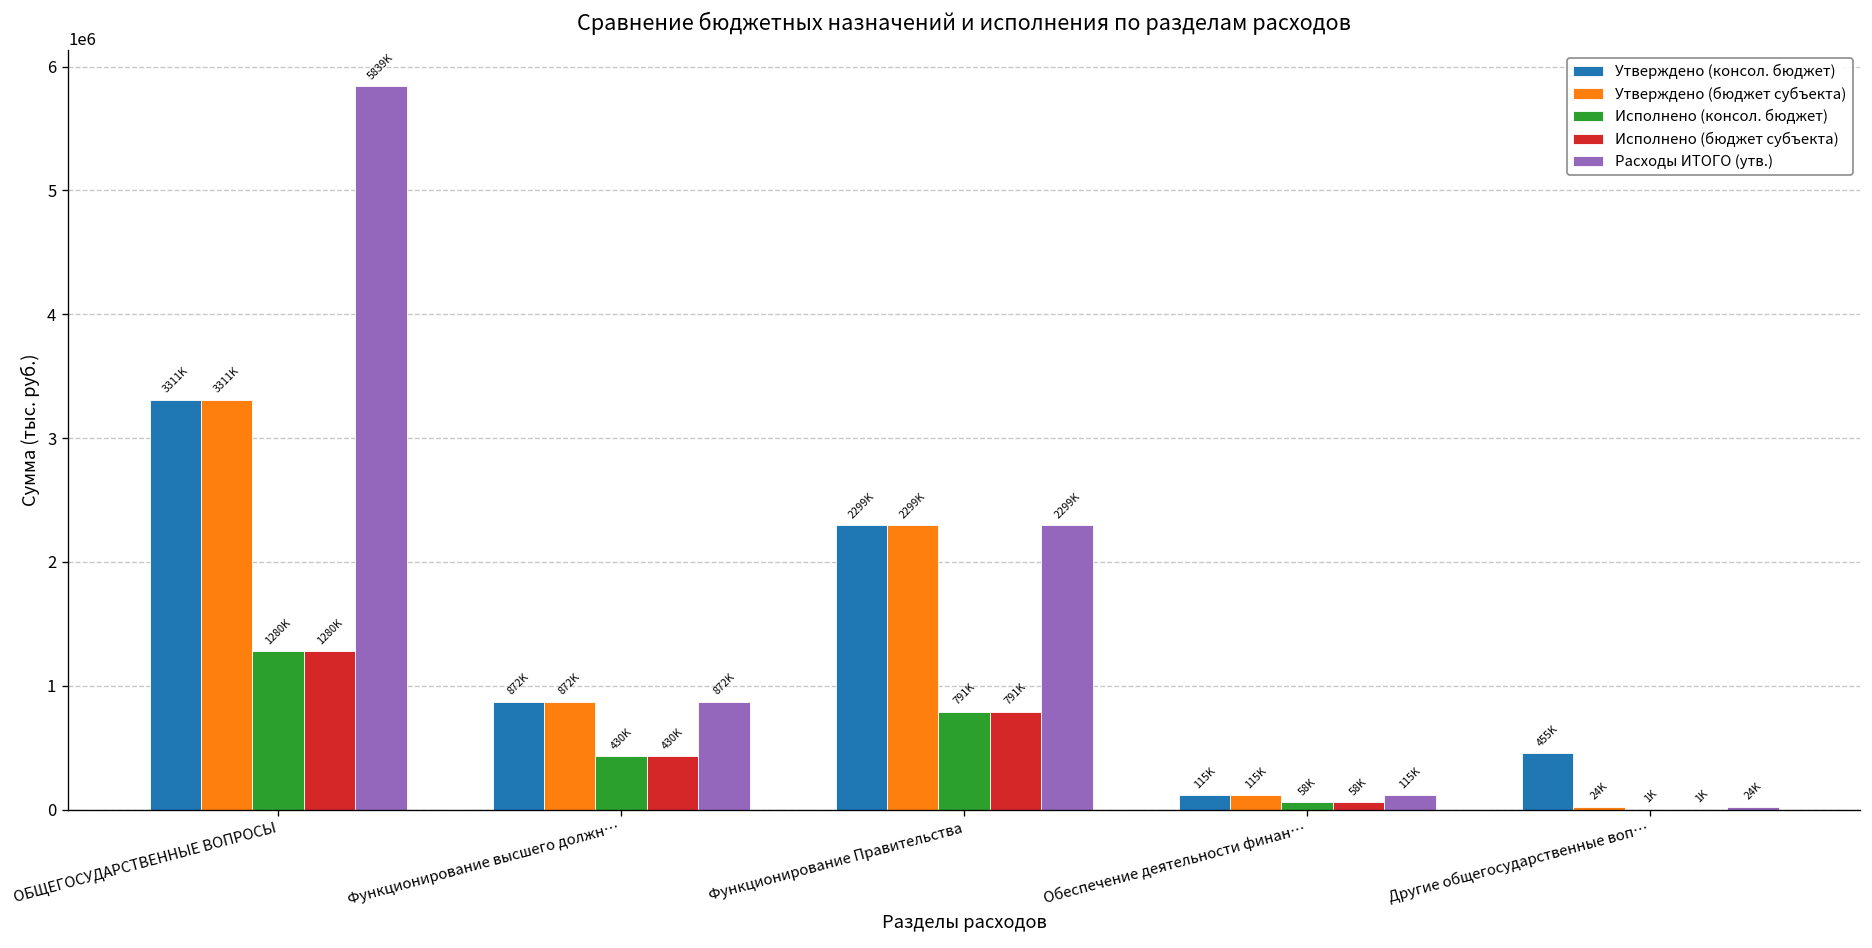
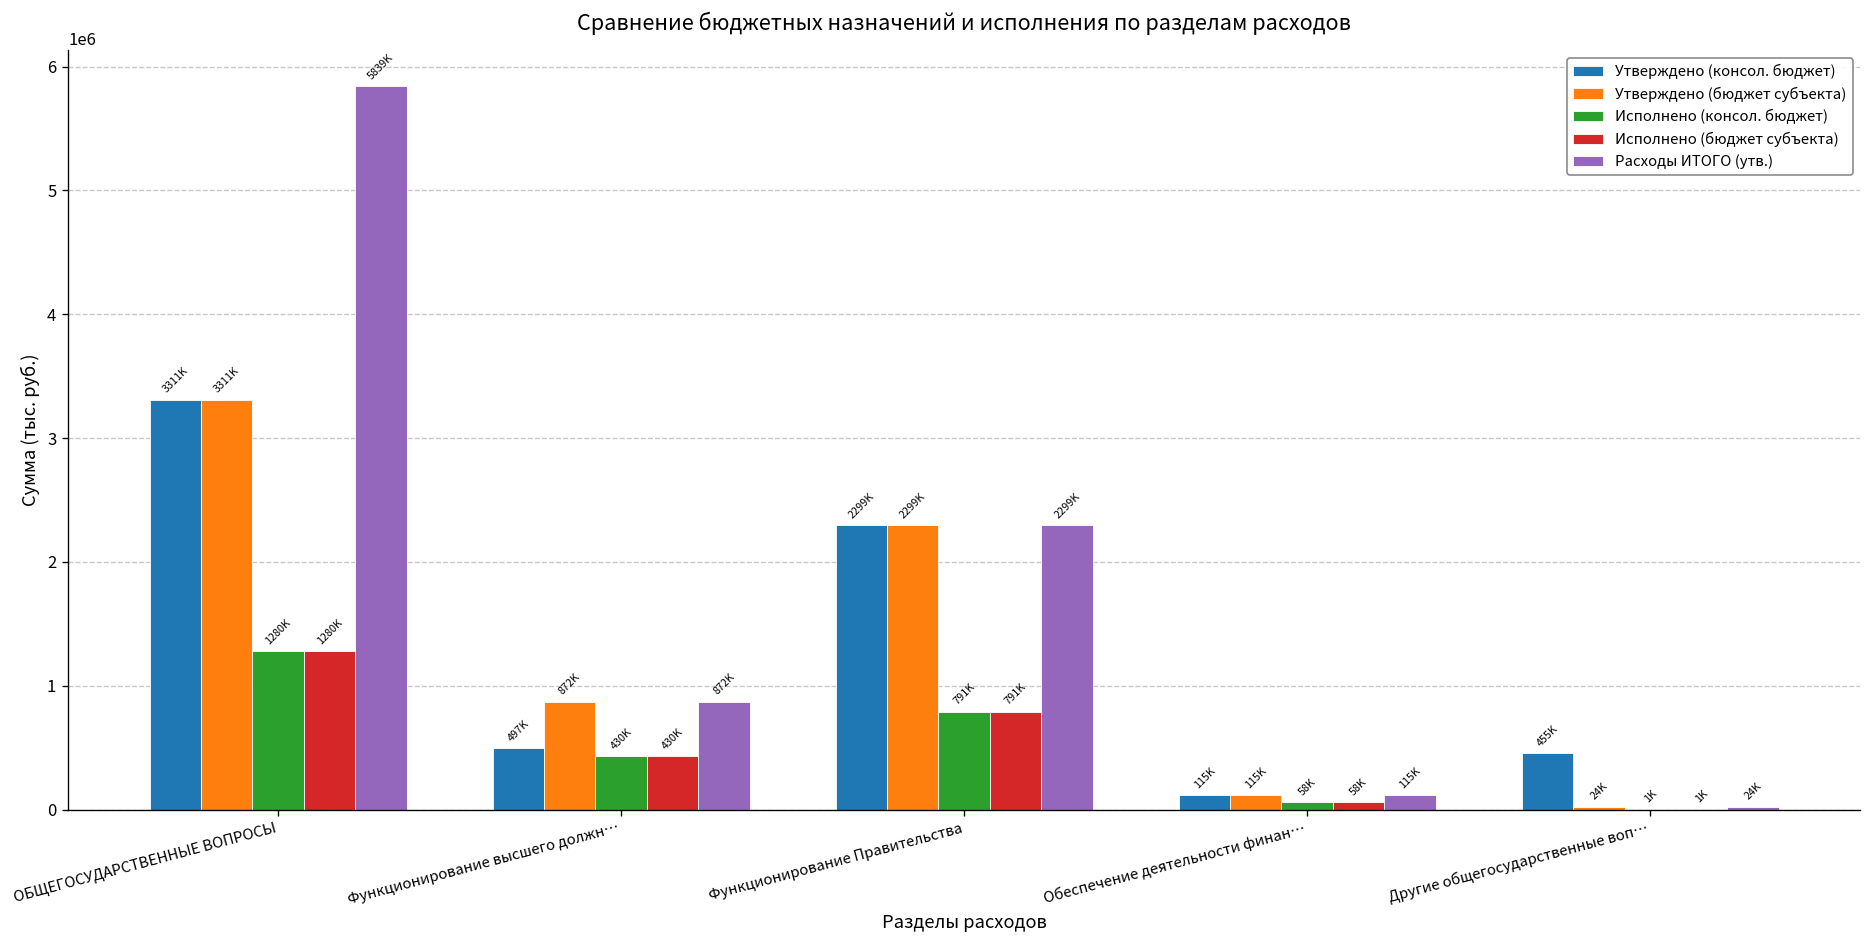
  {
    "Утверждено (консол. бюджет)": {
      "ОБЩЕГОСУДАРСТВЕННЫЕ ВОПРОСЫ": "3311K",
-     "Функционирование высшего должн…": "872K",
+     "Функционирование высшего должн…": "497K",
      "Функционирование Правительства": "2299K",
      "Обеспечение деятельности финан…": "115K",
      "Другие общегосударственные воп…": "455K"
    },
    "Утверждено (бюджет субъекта)": {
      "ОБЩЕГОСУДАРСТВЕННЫЕ ВОПРОСЫ": "3311K",
      "Функционирование высшего должн…": "872K",
      "Функционирование Правительства": "2299K",
      "Обеспечение деятельности финан…": "115K",
      "Другие общегосударственные воп…": "24K"
    },
    "Исполнено (консол. бюджет)": {
      "ОБЩЕГОСУДАРСТВЕННЫЕ ВОПРОСЫ": "1280K",
      "Функционирование высшего должн…": "430K",
      "Функционирование Правительства": "791K",
      "Обеспечение деятельности финан…": "58K",
      "Другие общегосударственные воп…": "1K"
    },
    "Исполнено (бюджет субъекта)": {
      "ОБЩЕГОСУДАРСТВЕННЫЕ ВОПРОСЫ": "1280K",
      "Функционирование высшего должн…": "430K",
      "Функционирование Правительства": "791K",
      "Обеспечение деятельности финан…": "58K",
      "Другие общегосударственные воп…": "1K"
    },
    "Расходы ИТОГО (утв.)": {
      "ОБЩЕГОСУДАРСТВЕННЫЕ ВОПРОСЫ": "5839K",
      "Функционирование высшего должн…": "872K",
      "Функционирование Правительства": "2299K",
      "Обеспечение деятельности финан…": "115K",
      "Другие общегосударственные воп…": "24K"
    }
  }
